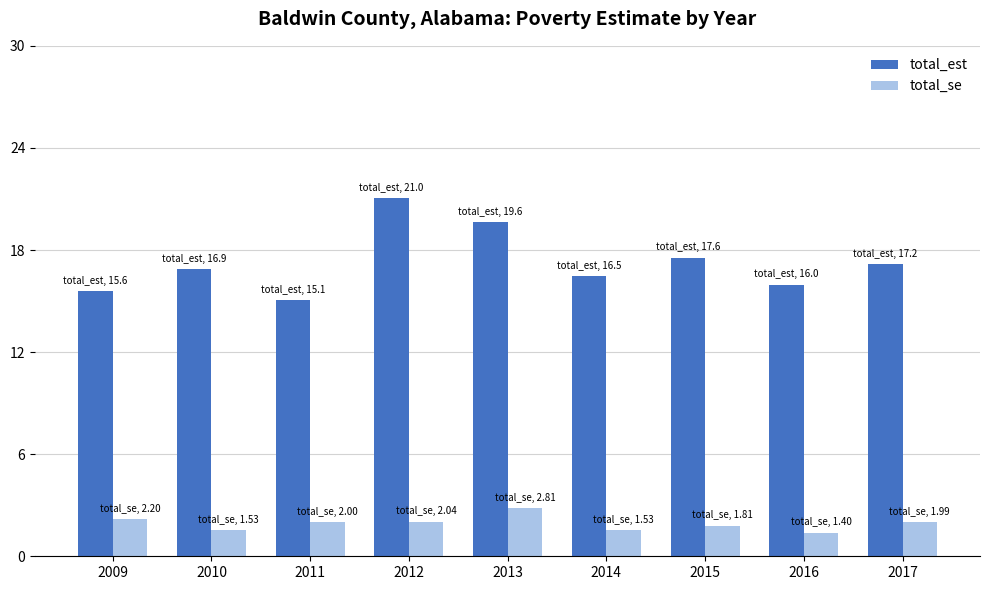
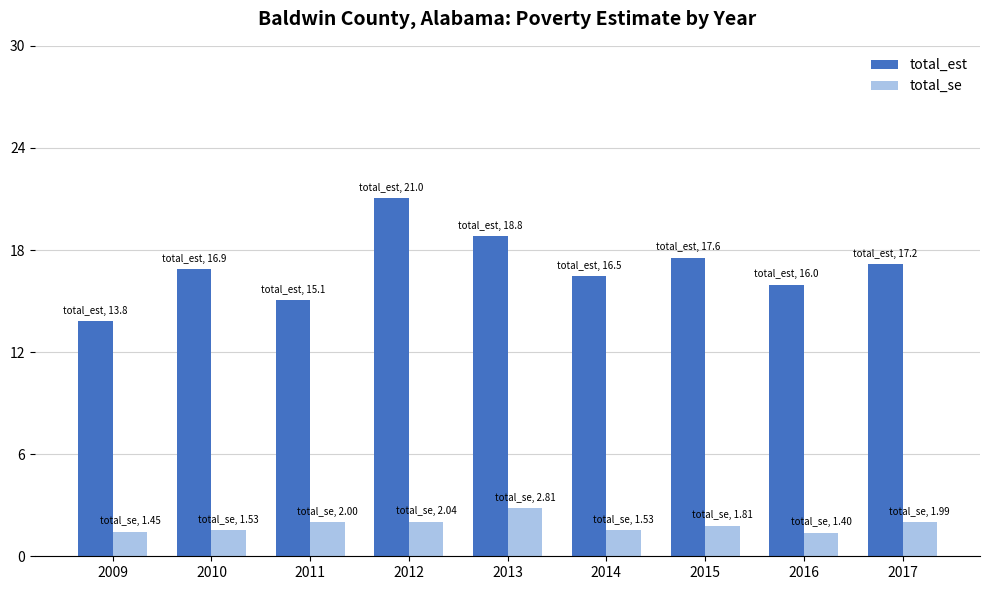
  {
    "total_est": {
-     "2009": 15.6,
+     "2009": 13.8,
      "2010": 16.9,
      "2011": 15.1,
      "2012": 21.0,
-     "2013": 19.6,
+     "2013": 18.8,
      "2014": 16.5,
      "2015": 17.6,
      "2016": 16.0,
      "2017": 17.2
    },
    "total_se": {
-     "2009": 2.20,
+     "2009": 1.45,
      "2010": 1.53,
      "2011": 2.00,
      "2012": 2.04,
      "2013": 2.81,
      "2014": 1.53,
      "2015": 1.81,
      "2016": 1.40,
      "2017": 1.99
    }
  }
